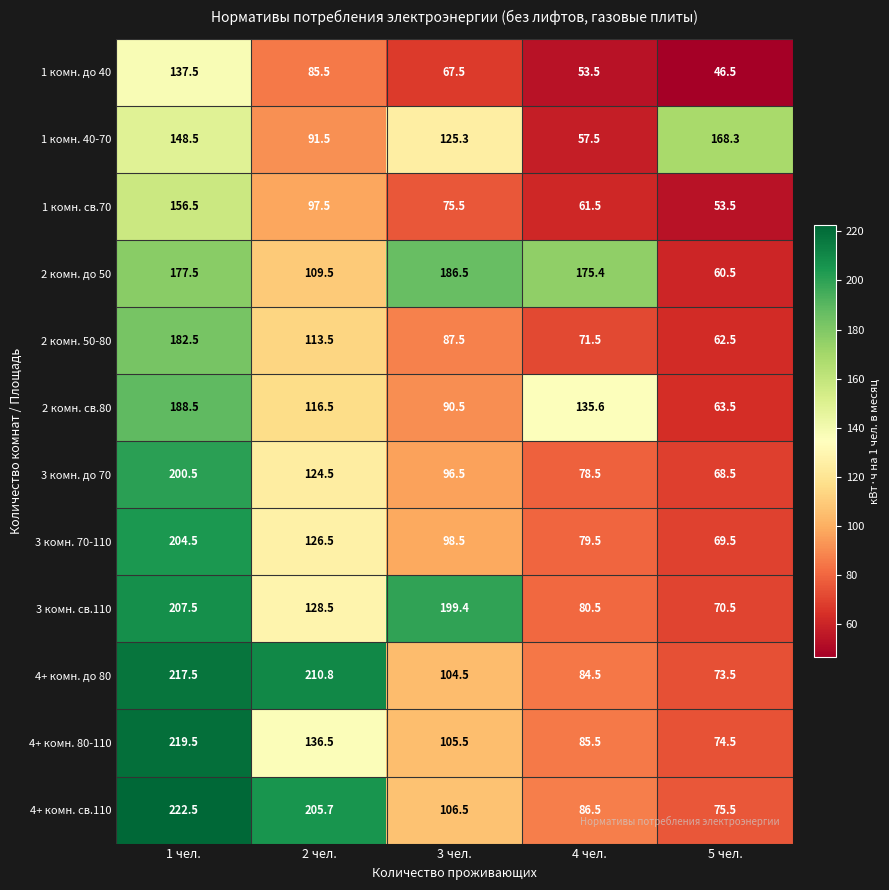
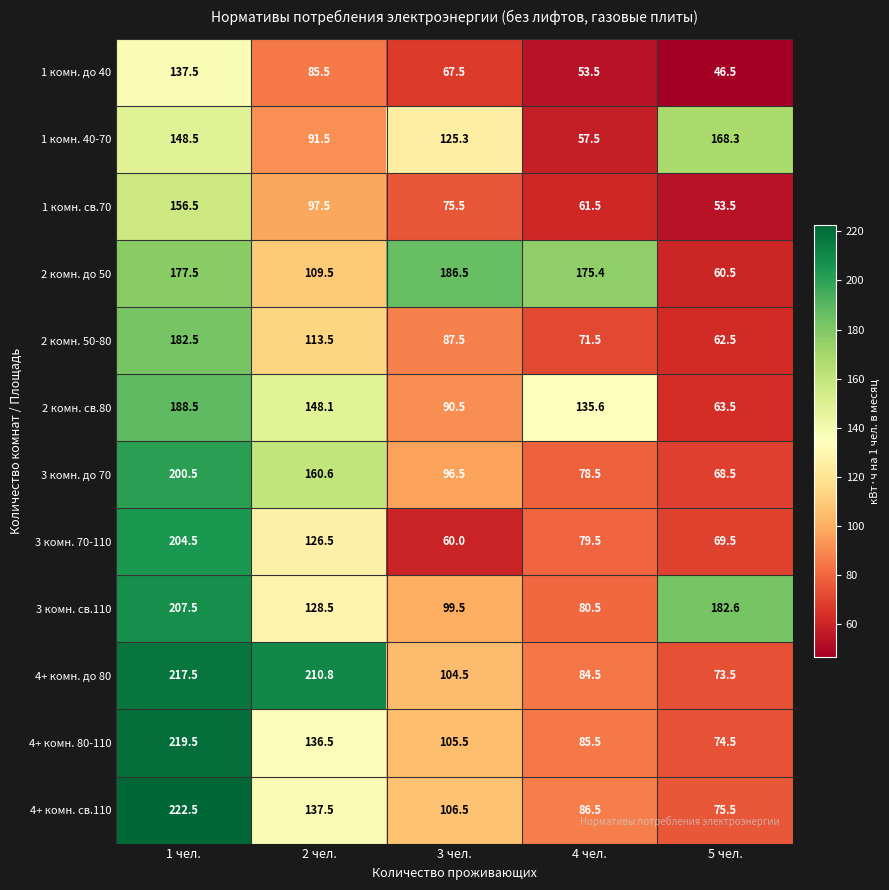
  {
    "1 комн. до 40": {
      "1 чел.": 137.5,
      "2 чел.": 85.5,
      "3 чел.": 67.5,
      "4 чел.": 53.5,
      "5 чел.": 46.5
    },
    "1 комн. 40-70": {
      "1 чел.": 148.5,
      "2 чел.": 91.5,
      "3 чел.": 125.3,
      "4 чел.": 57.5,
      "5 чел.": 168.3
    },
    "1 комн. св.70": {
      "1 чел.": 156.5,
      "2 чел.": 97.5,
      "3 чел.": 75.5,
      "4 чел.": 61.5,
      "5 чел.": 53.5
    },
    "2 комн. до 50": {
      "1 чел.": 177.5,
      "2 чел.": 109.5,
      "3 чел.": 186.5,
      "4 чел.": 175.4,
      "5 чел.": 60.5
    },
    "2 комн. 50-80": {
      "1 чел.": 182.5,
      "2 чел.": 113.5,
      "3 чел.": 87.5,
      "4 чел.": 71.5,
      "5 чел.": 62.5
    },
    "2 комн. св.80": {
      "1 чел.": 188.5,
-     "2 чел.": 116.5,
+     "2 чел.": 148.1,
      "3 чел.": 90.5,
      "4 чел.": 135.6,
      "5 чел.": 63.5
    },
    "3 комн. до 70": {
      "1 чел.": 200.5,
-     "2 чел.": 124.5,
+     "2 чел.": 160.6,
      "3 чел.": 96.5,
      "4 чел.": 78.5,
      "5 чел.": 68.5
    },
    "3 комн. 70-110": {
      "1 чел.": 204.5,
      "2 чел.": 126.5,
-     "3 чел.": 98.5,
+     "3 чел.": 60.0,
      "4 чел.": 79.5,
      "5 чел.": 69.5
    },
    "3 комн. св.110": {
      "1 чел.": 207.5,
      "2 чел.": 128.5,
-     "3 чел.": 199.4,
+     "3 чел.": 99.5,
      "4 чел.": 80.5,
-     "5 чел.": 70.5
+     "5 чел.": 182.6
    },
    "4+ комн. до 80": {
      "1 чел.": 217.5,
      "2 чел.": 210.8,
      "3 чел.": 104.5,
      "4 чел.": 84.5,
      "5 чел.": 73.5
    },
    "4+ комн. 80-110": {
      "1 чел.": 219.5,
      "2 чел.": 136.5,
      "3 чел.": 105.5,
      "4 чел.": 85.5,
      "5 чел.": 74.5
    },
    "4+ комн. св.110": {
      "1 чел.": 222.5,
-     "2 чел.": 205.7,
+     "2 чел.": 137.5,
      "3 чел.": 106.5,
      "4 чел.": 86.5
    }
  }
